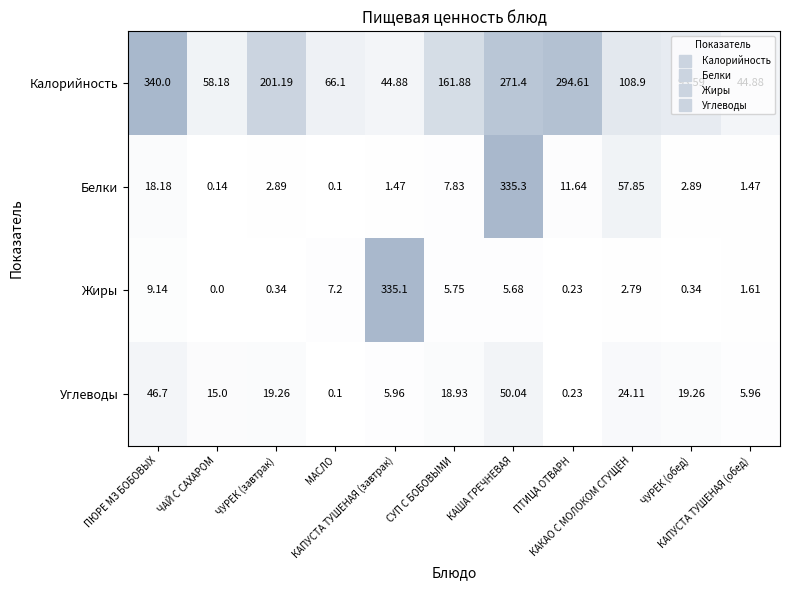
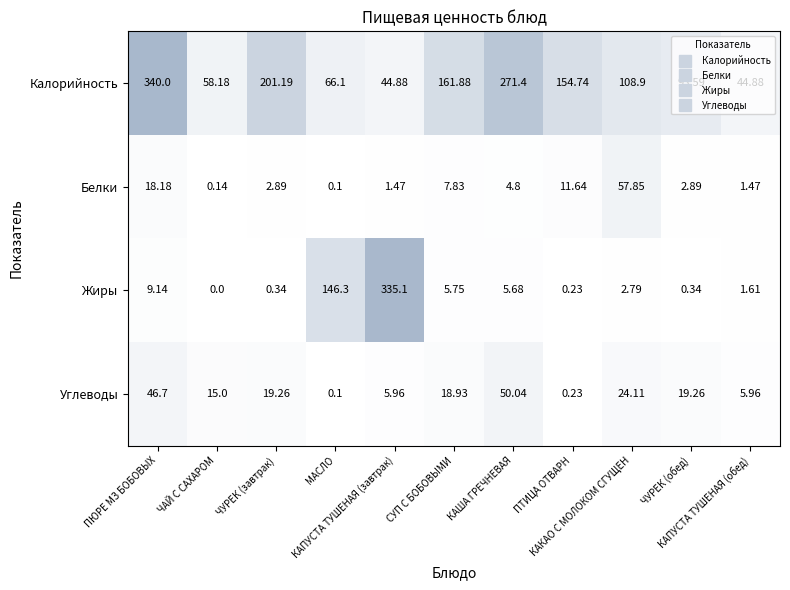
  {
    "Калорийность": {
      "ПЮРЕ МЗ БОБОВЫХ": 340.0,
      "ЧАЙ С САХАРОМ": 58.18,
      "ЧУРЕК (завтрак)": 201.19,
      "МАСЛО": 66.1,
      "КАПУСТА ТУШЕНАЯ (завтрак)": 44.88,
      "СУП С БОБОВЫМИ": 161.88,
      "КАША ГРЕЧНЕВАЯ": 271.4,
-     "ПТИЦА ОТВАРН": 294.61,
+     "ПТИЦА ОТВАРН": 154.74,
      "КАКАО С МОЛОКОМ СГУЩЕН": 108.9
    },
    "Белки": {
      "ПЮРЕ МЗ БОБОВЫХ": 18.18,
      "ЧАЙ С САХАРОМ": 0.14,
      "ЧУРЕК (завтрак)": 2.89,
      "МАСЛО": 0.1,
      "КАПУСТА ТУШЕНАЯ (завтрак)": 1.47,
      "СУП С БОБОВЫМИ": 7.83,
-     "КАША ГРЕЧНЕВАЯ": 335.3,
+     "КАША ГРЕЧНЕВАЯ": 4.8,
      "ПТИЦА ОТВАРН": 11.64,
      "КАКАО С МОЛОКОМ СГУЩЕН": 57.85,
      "ЧУРЕК (обед)": 2.89,
      "КАПУСТА ТУШЕНАЯ (обед)": 1.47
    },
    "Жиры": {
      "ПЮРЕ МЗ БОБОВЫХ": 9.14,
      "ЧАЙ С САХАРОМ": 0.0,
      "ЧУРЕК (завтрак)": 0.34,
-     "МАСЛО": 7.2,
+     "МАСЛО": 146.3,
      "КАПУСТА ТУШЕНАЯ (завтрак)": 335.1,
      "СУП С БОБОВЫМИ": 5.75,
      "КАША ГРЕЧНЕВАЯ": 5.68,
      "ПТИЦА ОТВАРН": 0.23,
      "КАКАО С МОЛОКОМ СГУЩЕН": 2.79,
      "ЧУРЕК (обед)": 0.34,
      "КАПУСТА ТУШЕНАЯ (обед)": 1.61
    },
    "Углеводы": {
      "ПЮРЕ МЗ БОБОВЫХ": 46.7,
      "ЧАЙ С САХАРОМ": 15.0,
      "ЧУРЕК (завтрак)": 19.26,
      "МАСЛО": 0.1,
      "КАПУСТА ТУШЕНАЯ (завтрак)": 5.96,
      "СУП С БОБОВЫМИ": 18.93,
      "КАША ГРЕЧНЕВАЯ": 50.04,
      "ПТИЦА ОТВАРН": 0.23,
      "КАКАО С МОЛОКОМ СГУЩЕН": 24.11,
      "ЧУРЕК (обед)": 19.26,
      "КАПУСТА ТУШЕНАЯ (обед)": 5.96
    }
  }
